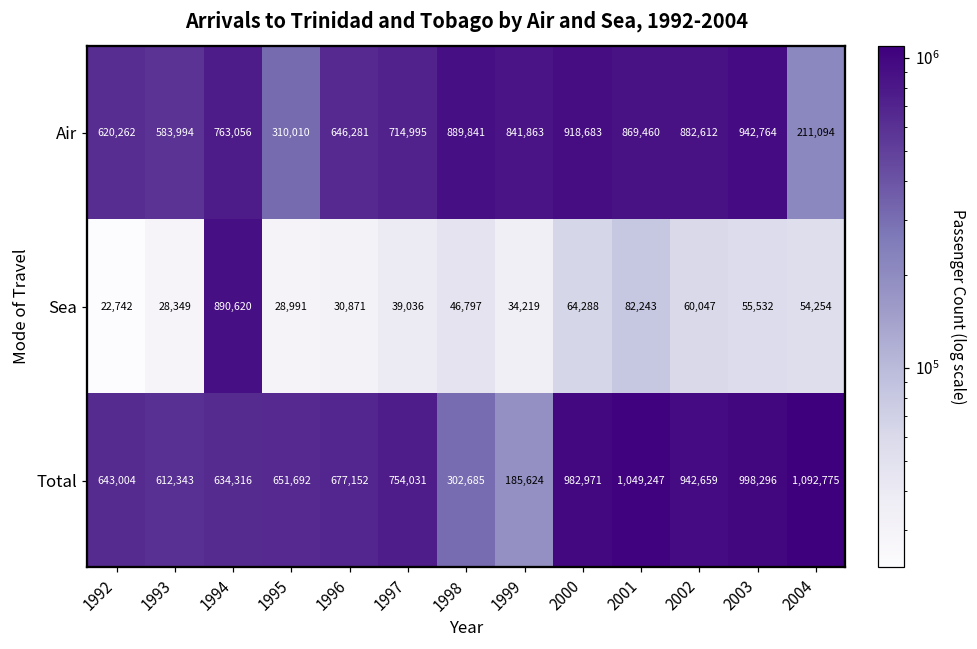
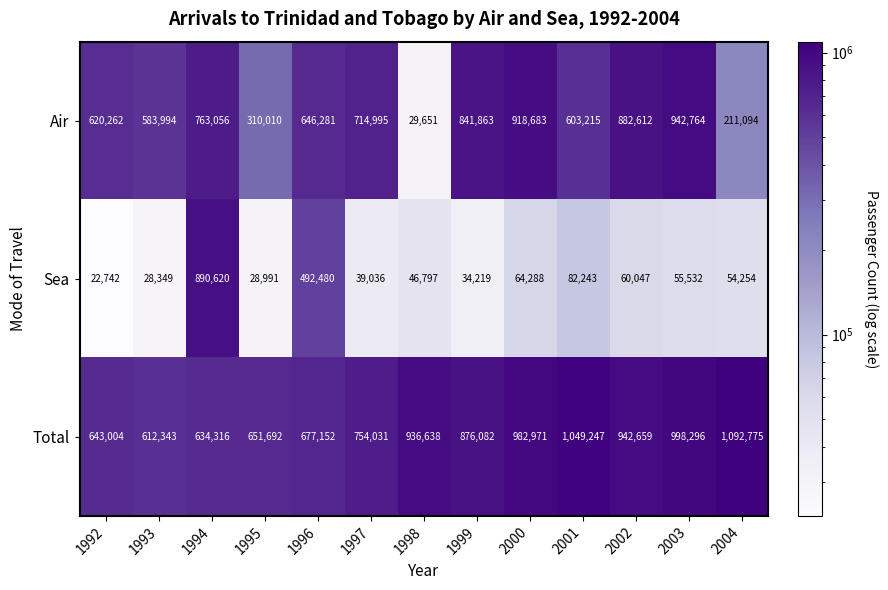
  {
    "Air": {
      "1992": "620,262",
      "1993": "583,994",
      "1994": "763,056",
      "1995": "310,010",
      "1996": "646,281",
      "1997": "714,995",
-     "1998": "889,841",
+     "1998": "29,651",
      "1999": "841,863",
      "2000": "918,683",
-     "2001": "869,460",
+     "2001": "603,215",
      "2002": "882,612",
      "2003": "942,764",
      "2004": "211,094"
    },
    "Sea": {
      "1992": "22,742",
      "1993": "28,349",
      "1994": "890,620",
      "1995": "28,991",
-     "1996": "30,871",
+     "1996": "492,480",
      "1997": "39,036",
      "1998": "46,797",
      "1999": "34,219",
      "2000": "64,288",
      "2001": "82,243",
      "2002": "60,047",
      "2003": "55,532",
      "2004": "54,254"
    },
    "Total": {
      "1992": "643,004",
      "1993": "612,343",
      "1994": "634,316",
      "1995": "651,692",
      "1996": "677,152",
      "1997": "754,031",
-     "1998": "302,685",
-     "1999": "185,624",
+     "1998": "936,638",
+     "1999": "876,082",
      "2000": "982,971",
      "2001": "1,049,247",
      "2002": "942,659",
      "2003": "998,296",
      "2004": "1,092,775"
    }
  }
